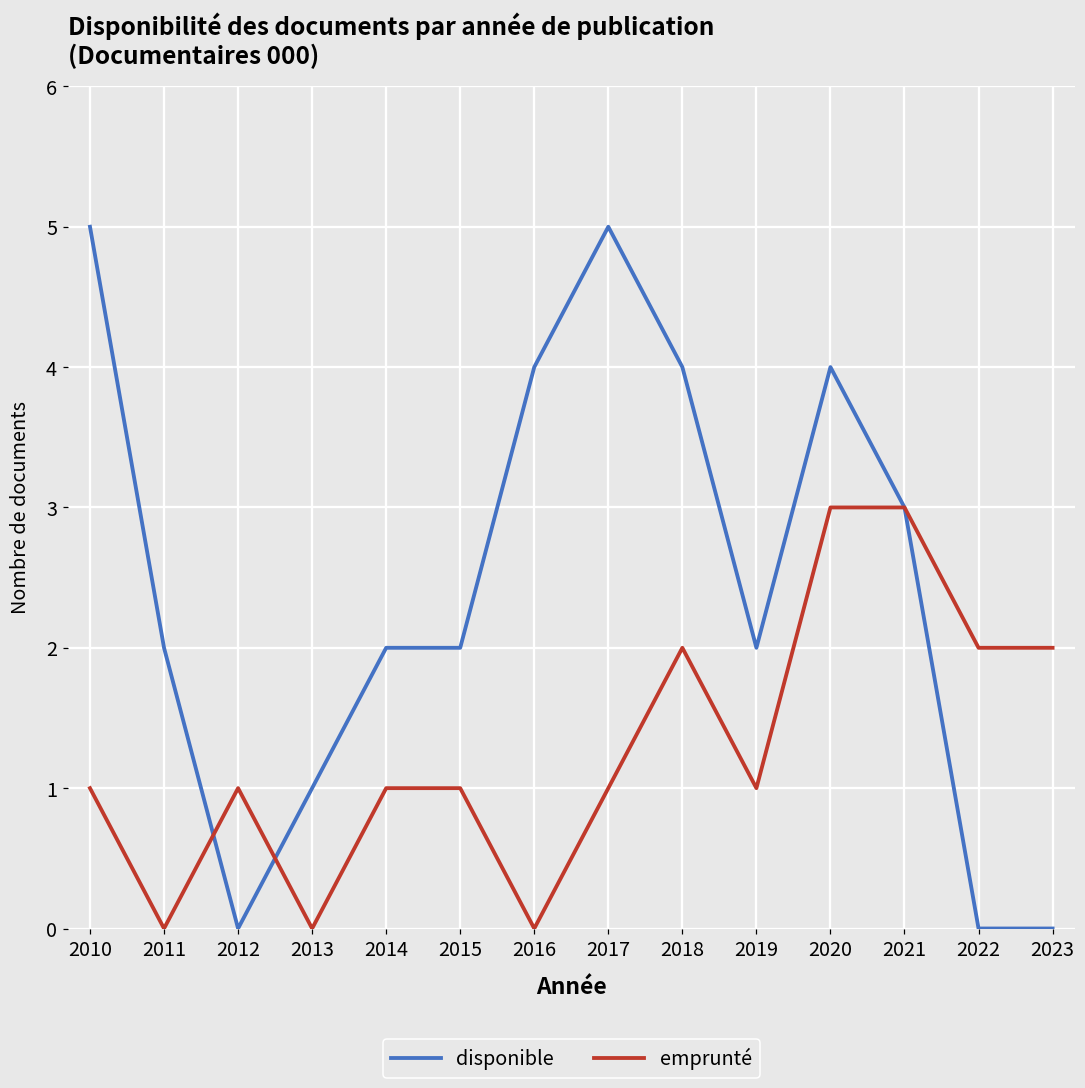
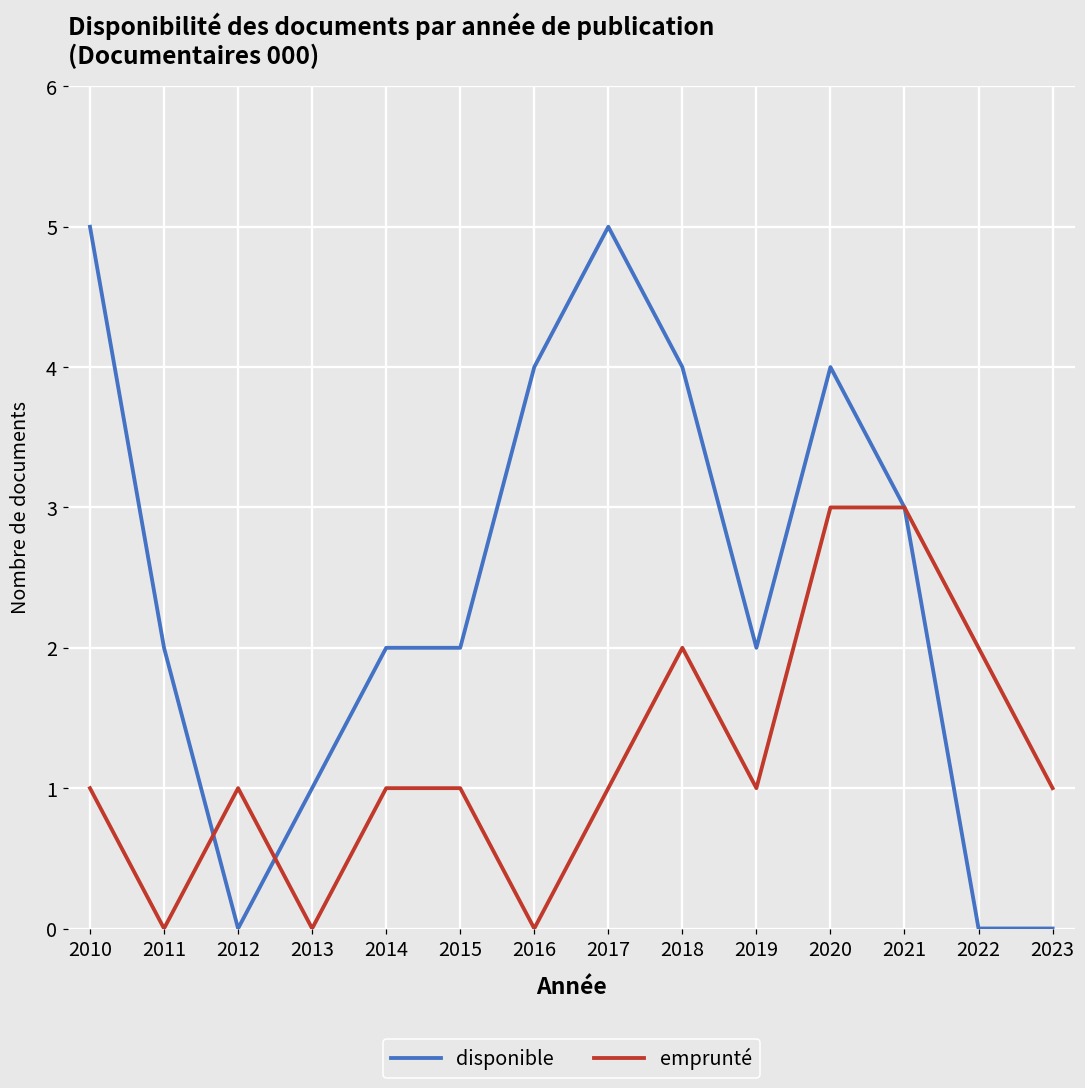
  {
    "disponible": {
      "2010": 5,
      "2011": 2,
      "2012": 0,
      "2013": 1,
      "2014": 2,
      "2015": 2,
      "2016": 4,
      "2017": 5,
      "2018": 4,
      "2019": 2,
      "2020": 4,
      "2022": 0,
      "2023": 0
    },
    "emprunté": {
      "2010": 1,
      "2011": 0,
      "2012": 1,
      "2013": 0,
      "2014": 1,
      "2015": 1,
      "2016": 0,
      "2017": 1,
      "2018": 2,
      "2019": 1,
      "2020": 3,
      "2022": 2,
-     "2023": 2
+     "2023": 1
    }
  }
